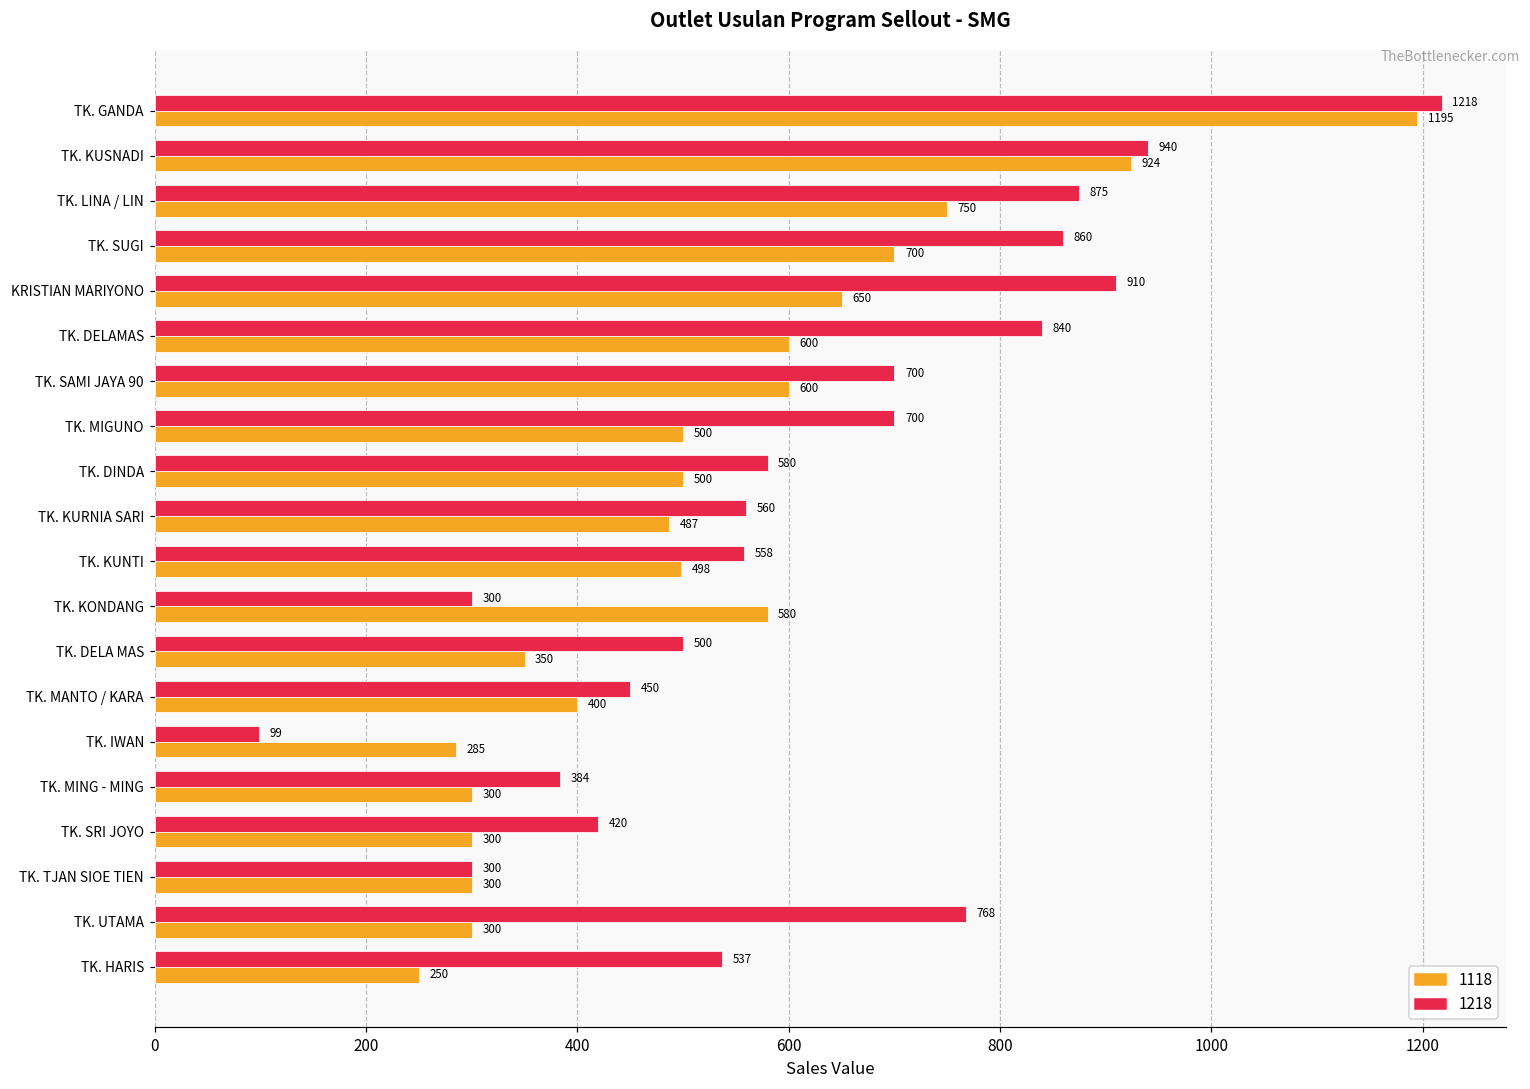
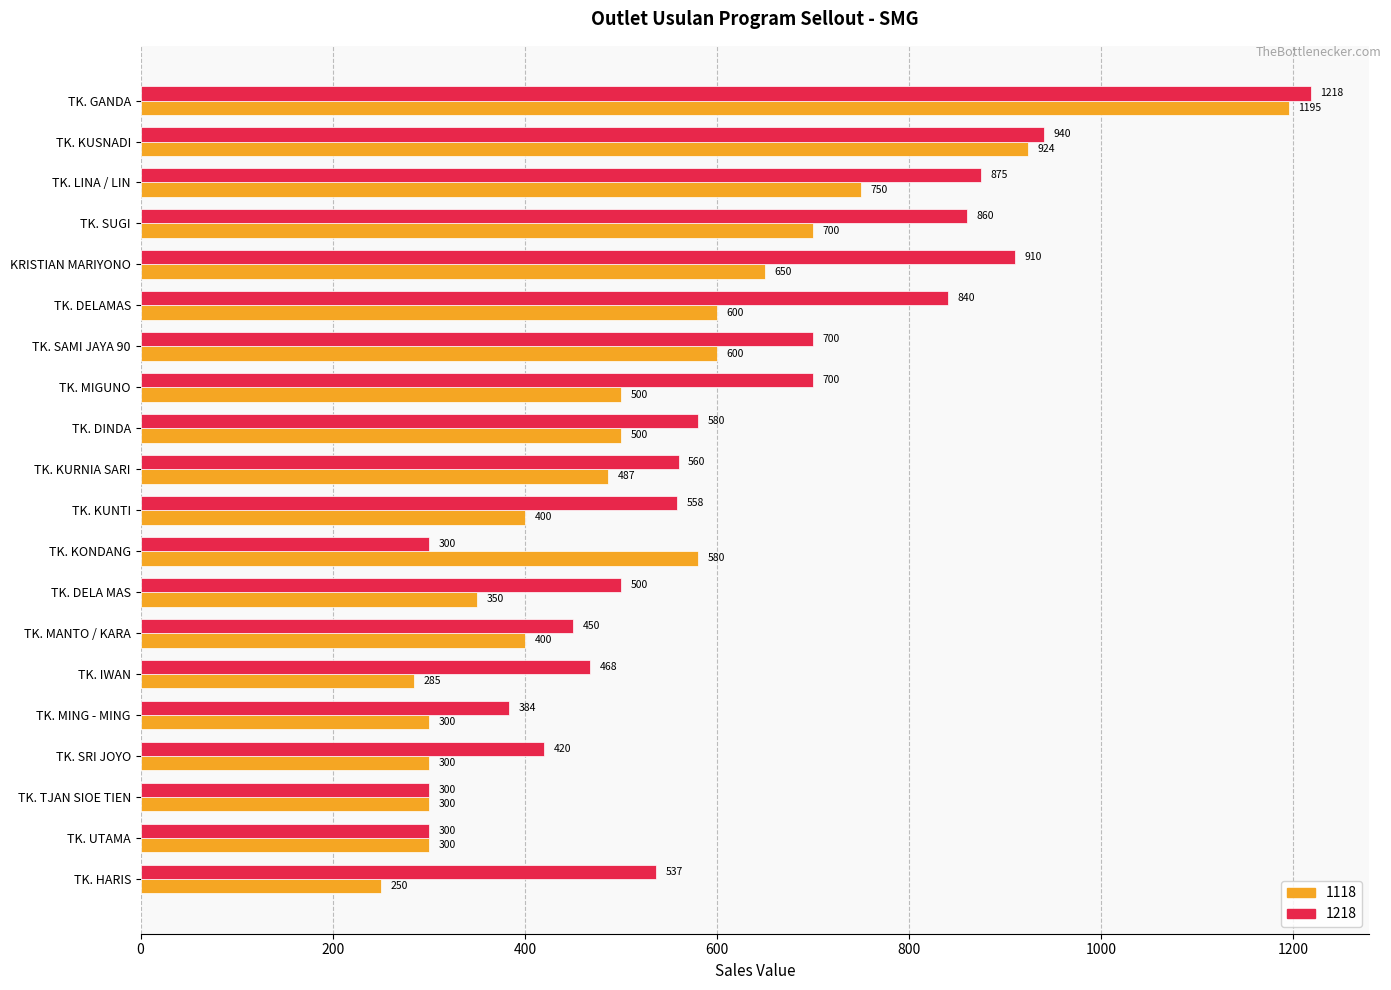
  {
    "1118": {
      "TK. GANDA": 1195,
      "TK. KUSNADI": 924,
      "TK. LINA / LIN": 750,
      "TK. SUGI": 700,
      "KRISTIAN MARIYONO": 650,
      "TK. DELAMAS": 600,
      "TK. SAMI JAYA 90": 600,
      "TK. MIGUNO": 500,
      "TK. DINDA": 500,
      "TK. KURNIA SARI": 487,
-     "TK. KUNTI": 498,
+     "TK. KUNTI": 400,
      "TK. KONDANG": 580,
      "TK. DELA MAS": 350,
      "TK. MANTO / KARA": 400,
      "TK. IWAN": 285,
      "TK. MING - MING": 300,
      "TK. SRI JOYO": 300,
      "TK. TJAN SIOE TIEN": 300,
      "TK. UTAMA": 300,
      "TK. HARIS": 250
    },
    "1218": {
      "TK. GANDA": 1218,
      "TK. KUSNADI": 940,
      "TK. LINA / LIN": 875,
      "TK. SUGI": 860,
      "KRISTIAN MARIYONO": 910,
      "TK. DELAMAS": 840,
      "TK. SAMI JAYA 90": 700,
      "TK. MIGUNO": 700,
      "TK. DINDA": 580,
      "TK. KURNIA SARI": 560,
      "TK. KUNTI": 558,
      "TK. KONDANG": 300,
      "TK. DELA MAS": 500,
      "TK. MANTO / KARA": 450,
-     "TK. IWAN": 99,
+     "TK. IWAN": 468,
      "TK. MING - MING": 384,
      "TK. SRI JOYO": 420,
      "TK. TJAN SIOE TIEN": 300,
-     "TK. UTAMA": 768,
+     "TK. UTAMA": 300,
      "TK. HARIS": 537
    }
  }
